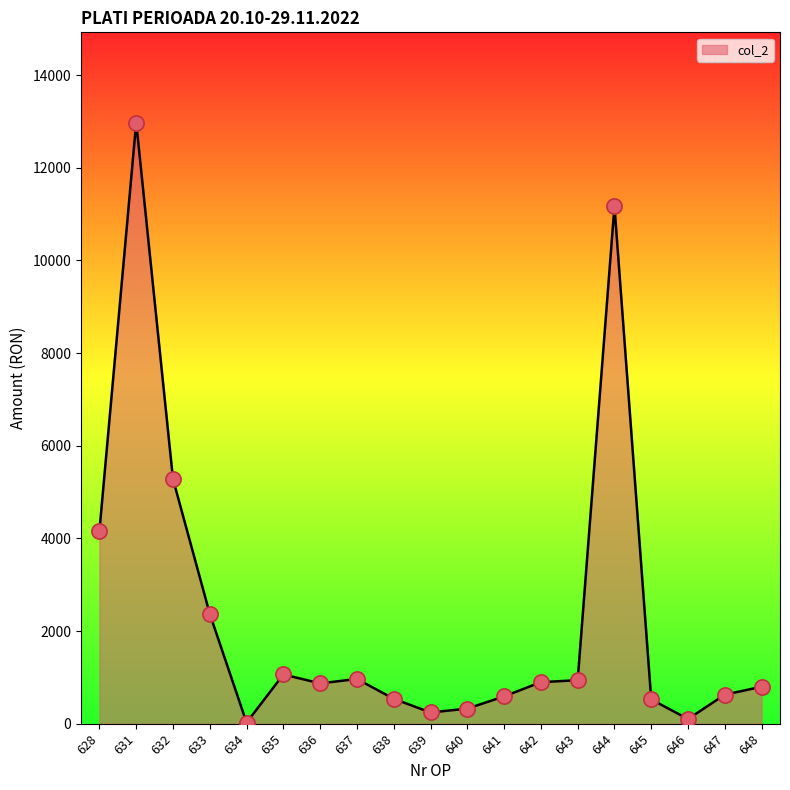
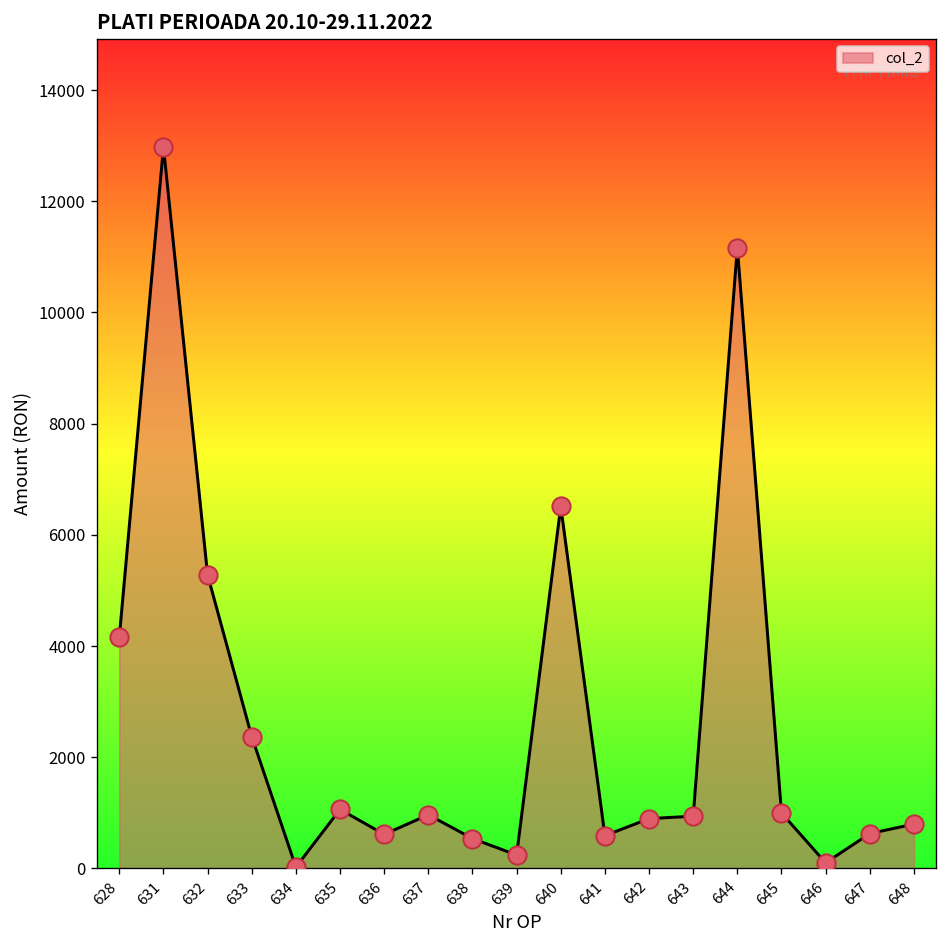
  {
    "628": 4200,
    "631": 13000,
    "632": 5300,
    "633": 2400,
    "634": 0,
    "635": 1100,
-   "636": 900,
+   "636": 600,
    "637": 1000,
    "638": 500,
    "639": 200,
-   "640": 300,
+   "640": 6500,
    "641": 600,
    "642": 900,
    "643": 900,
    "644": 11200,
-   "645": 500,
+   "645": 1000,
    "646": 100,
    "647": 600,
    "648": 800
  }
